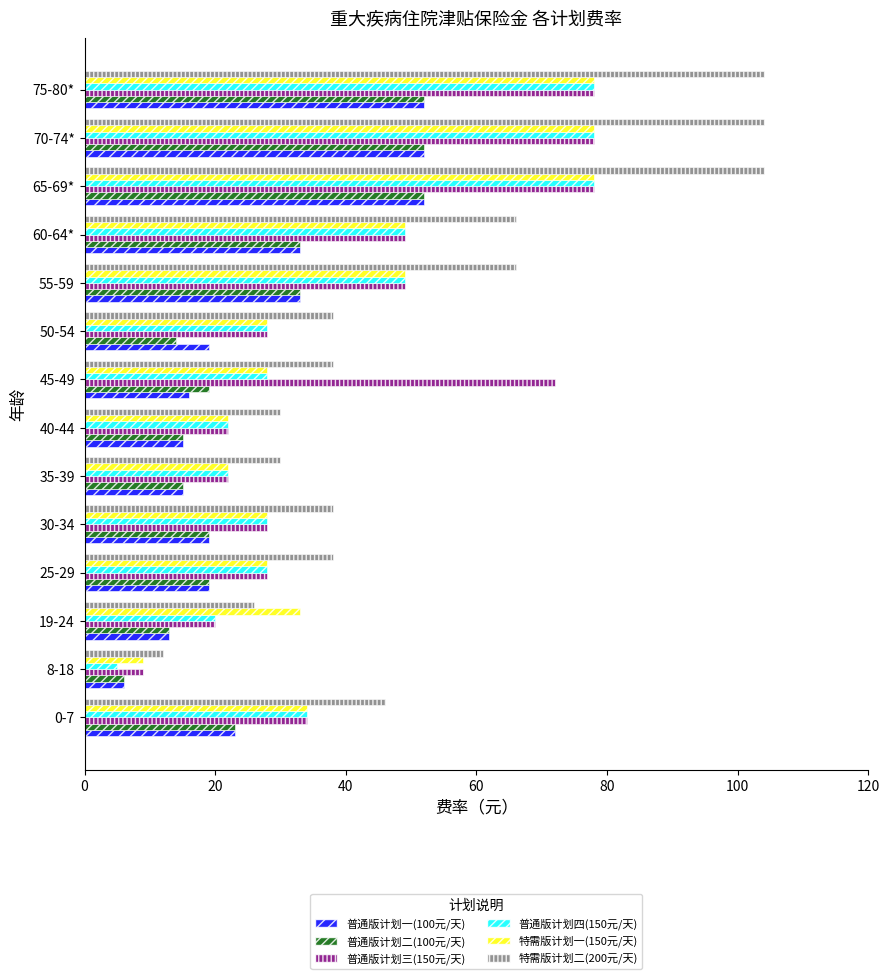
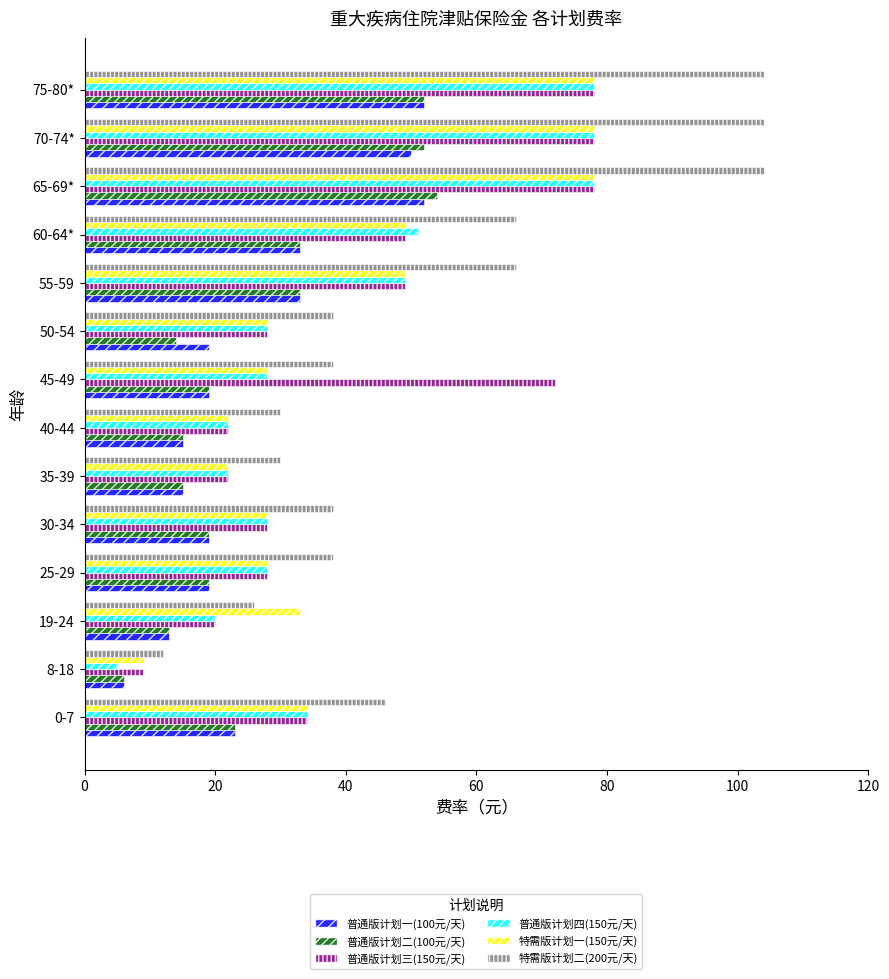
  {
    "普通版计划一(100元/天)": {
      "75-80*": 52,
-     "70-74*": 52,
+     "70-74*": 50,
      "65-69*": 52,
      "60-64*": 33,
      "55-59": 33,
      "50-54": 19,
-     "45-49": 16,
+     "45-49": 19,
      "40-44": 15,
      "35-39": 15,
      "30-34": 19,
      "25-29": 19,
      "19-24": 13,
      "8-18": 6,
      "0-7": 23
    },
    "普通版计划二(100元/天)": {
      "75-80*": 52,
      "70-74*": 52,
-     "65-69*": 52,
+     "65-69*": 54,
      "60-64*": 33,
      "55-59": 33,
      "50-54": 14,
      "45-49": 19,
      "40-44": 15,
      "35-39": 15,
      "30-34": 19,
      "25-29": 19,
      "19-24": 13,
      "8-18": 6,
      "0-7": 23
    },
    "普通版计划三(150元/天)": {
      "75-80*": 78,
      "70-74*": 78,
      "65-69*": 78,
      "60-64*": 49,
      "55-59": 49,
      "50-54": 28,
      "45-49": 72,
      "40-44": 22,
      "35-39": 22,
      "30-34": 28,
      "25-29": 28,
      "19-24": 20,
      "8-18": 9,
      "0-7": 34
    },
    "普通版计划四(150元/天)": {
      "75-80*": 78,
      "70-74*": 78,
      "65-69*": 78,
-     "60-64*": 49,
+     "60-64*": 51,
      "55-59": 49,
      "50-54": 28,
      "45-49": 28,
      "40-44": 22,
      "35-39": 22,
      "30-34": 28,
      "25-29": 28,
      "19-24": 20,
      "8-18": 5,
      "0-7": 34
    },
    "特需版计划一(150元/天)": {
      "75-80*": 78,
      "70-74*": 78,
      "65-69*": 78,
      "60-64*": 49,
      "55-59": 49,
      "50-54": 28,
      "45-49": 28,
      "40-44": 22,
      "35-39": 22,
      "30-34": 28,
      "25-29": 28,
      "19-24": 33,
      "8-18": 9,
      "0-7": 34
    },
    "特需版计划二(200元/天)": {
      "75-80*": 104,
      "70-74*": 104,
      "65-69*": 104,
      "60-64*": 66,
      "55-59": 66,
      "50-54": 38,
      "45-49": 38,
      "40-44": 30,
      "35-39": 30,
      "30-34": 38,
      "25-29": 38,
      "19-24": 26,
      "8-18": 12,
      "0-7": 46
    }
  }
